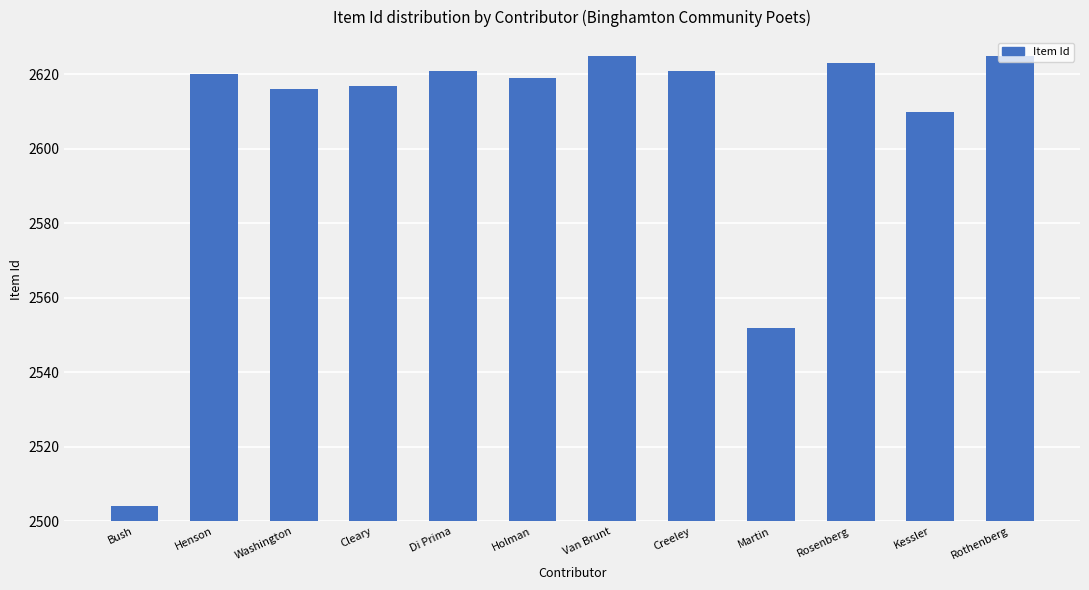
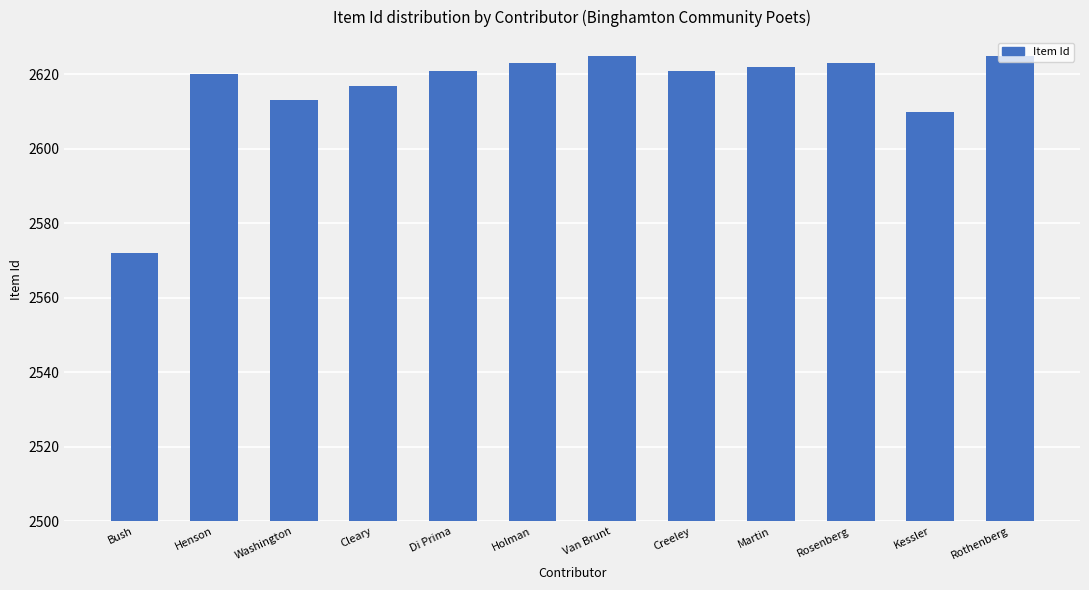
  {
-   "Bush": 2504,
+   "Bush": 2572,
    "Henson": 2620,
-   "Washington": 2616,
+   "Washington": 2613,
    "Cleary": 2617,
    "Di Prima": 2621,
-   "Holman": 2619,
+   "Holman": 2623,
    "Van Brunt": 2625,
    "Creeley": 2621,
-   "Martin": 2552,
+   "Martin": 2622,
    "Rosenberg": 2623,
    "Kessler": 2610
  }
